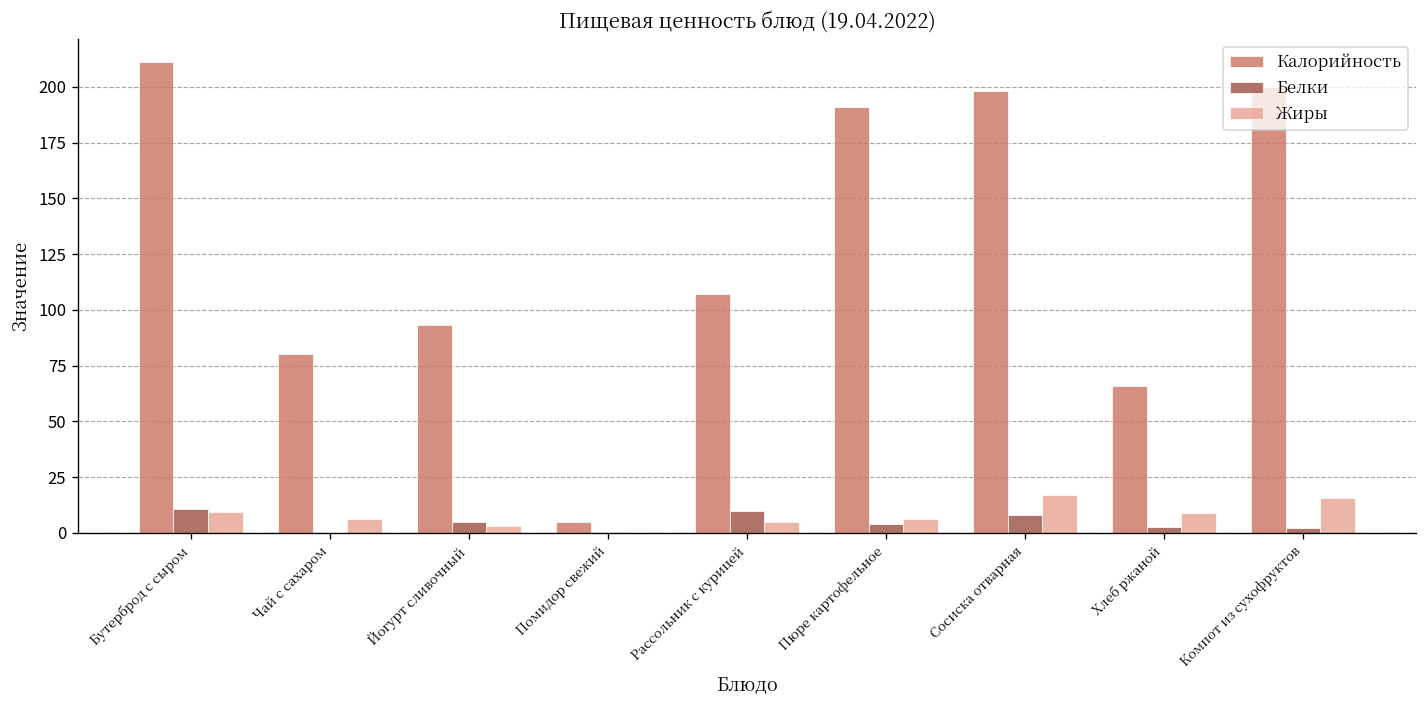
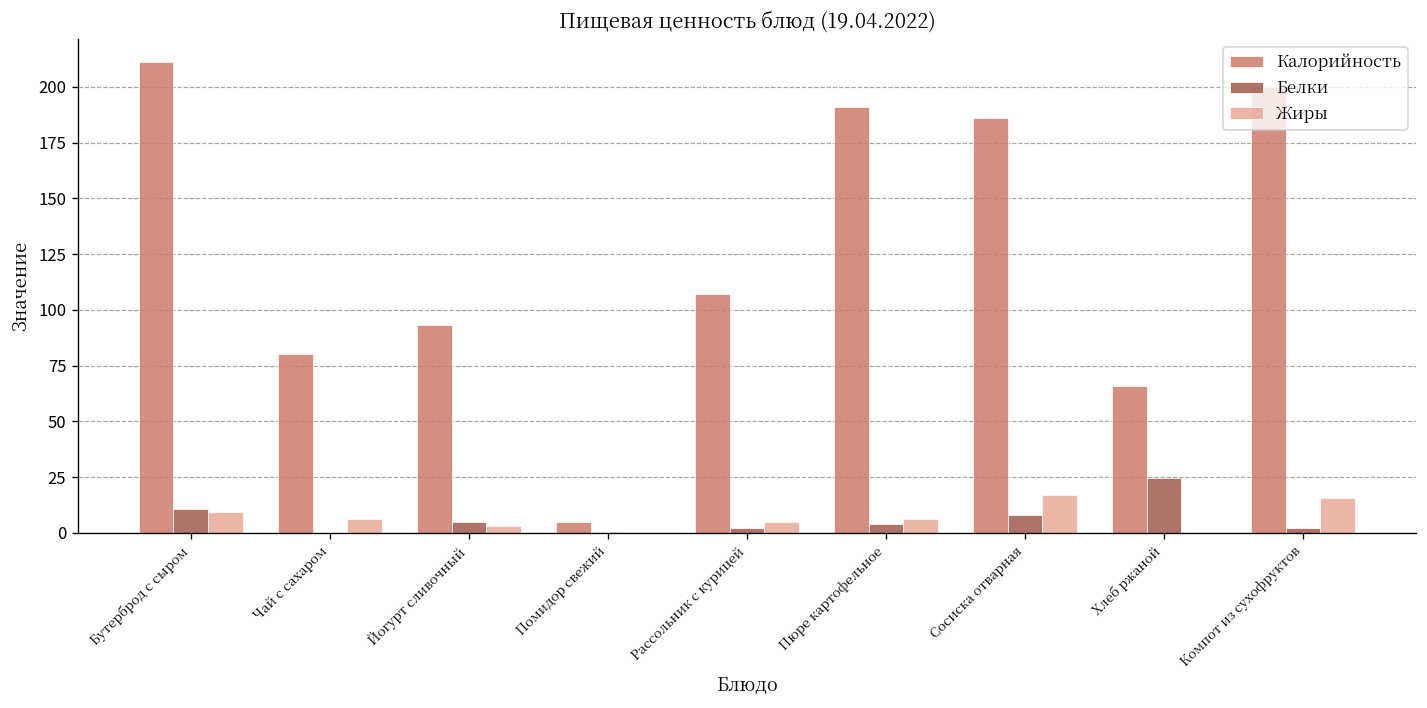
  {
    "Калорийность": {
      "Бутерброд с сыром": 211,
      "Чай с сахаром": 80,
      "Йогурт сливочный": 93,
      "Помидор свежий": 5,
      "Рассольник с курицей": 107,
      "Пюре картофельное": 191,
-     "Сосиска отварная": 198,
+     "Сосиска отварная": 186,
      "Хлеб ржаной": 66
    },
    "Белки": {
      "Бутерброд с сыром": 11,
      "Йогурт сливочный": 5,
-     "Рассольник с курицей": 10,
+     "Рассольник с курицей": 2,
      "Пюре картофельное": 4,
      "Сосиска отварная": 8,
-     "Хлеб ржаной": 3,
+     "Хлеб ржаной": 25,
      "Компот из сухофруктов": 2
    },
    "Жиры": {
      "Бутерброд с сыром": 9,
      "Чай с сахаром": 6,
      "Йогурт сливочный": 3,
      "Помидор свежий": 0,
      "Рассольник с курицей": 5,
      "Пюре картофельное": 6,
      "Сосиска отварная": 17,
-     "Хлеб ржаной": 9,
+     "Хлеб ржаной": 1,
      "Компот из сухофруктов": 15
    }
  }
